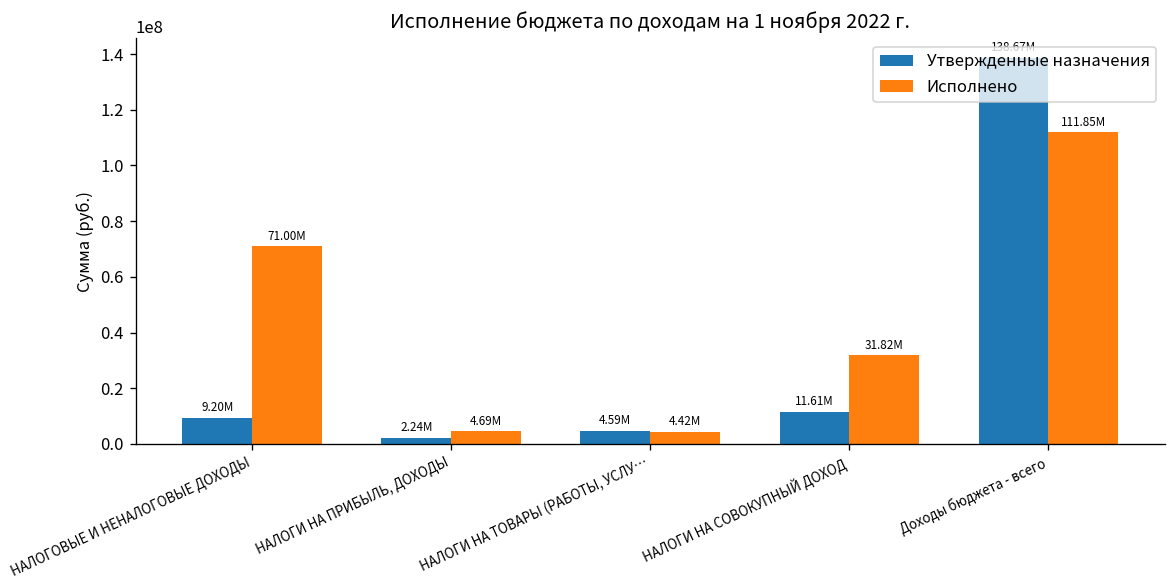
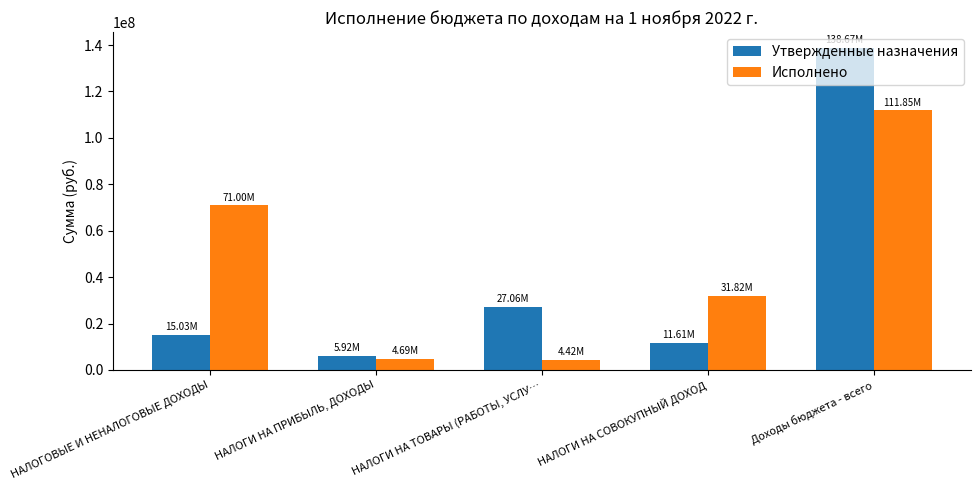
  {
    "Утвержденные назначения": {
-     "НАЛОГОВЫЕ И НЕНАЛОГОВЫЕ ДОХОДЫ": "9.20M",
-     "НАЛОГИ НА ПРИБЫЛЬ, ДОХОДЫ": "2.24M",
-     "НАЛОГИ НА ТОВАРЫ (РАБОТЫ, УСЛУ…": "4.59M",
+     "НАЛОГОВЫЕ И НЕНАЛОГОВЫЕ ДОХОДЫ": "15.03M",
+     "НАЛОГИ НА ПРИБЫЛЬ, ДОХОДЫ": "5.92M",
+     "НАЛОГИ НА ТОВАРЫ (РАБОТЫ, УСЛУ…": "27.06M",
      "НАЛОГИ НА СОВОКУПНЫЙ ДОХОД": "11.61M"
    },
    "Исполнено": {
      "НАЛОГОВЫЕ И НЕНАЛОГОВЫЕ ДОХОДЫ": "71.00M",
      "НАЛОГИ НА ПРИБЫЛЬ, ДОХОДЫ": "4.69M",
      "НАЛОГИ НА ТОВАРЫ (РАБОТЫ, УСЛУ…": "4.42M",
      "НАЛОГИ НА СОВОКУПНЫЙ ДОХОД": "31.82M",
      "Доходы бюджета - всего": "111.85M"
    }
  }
